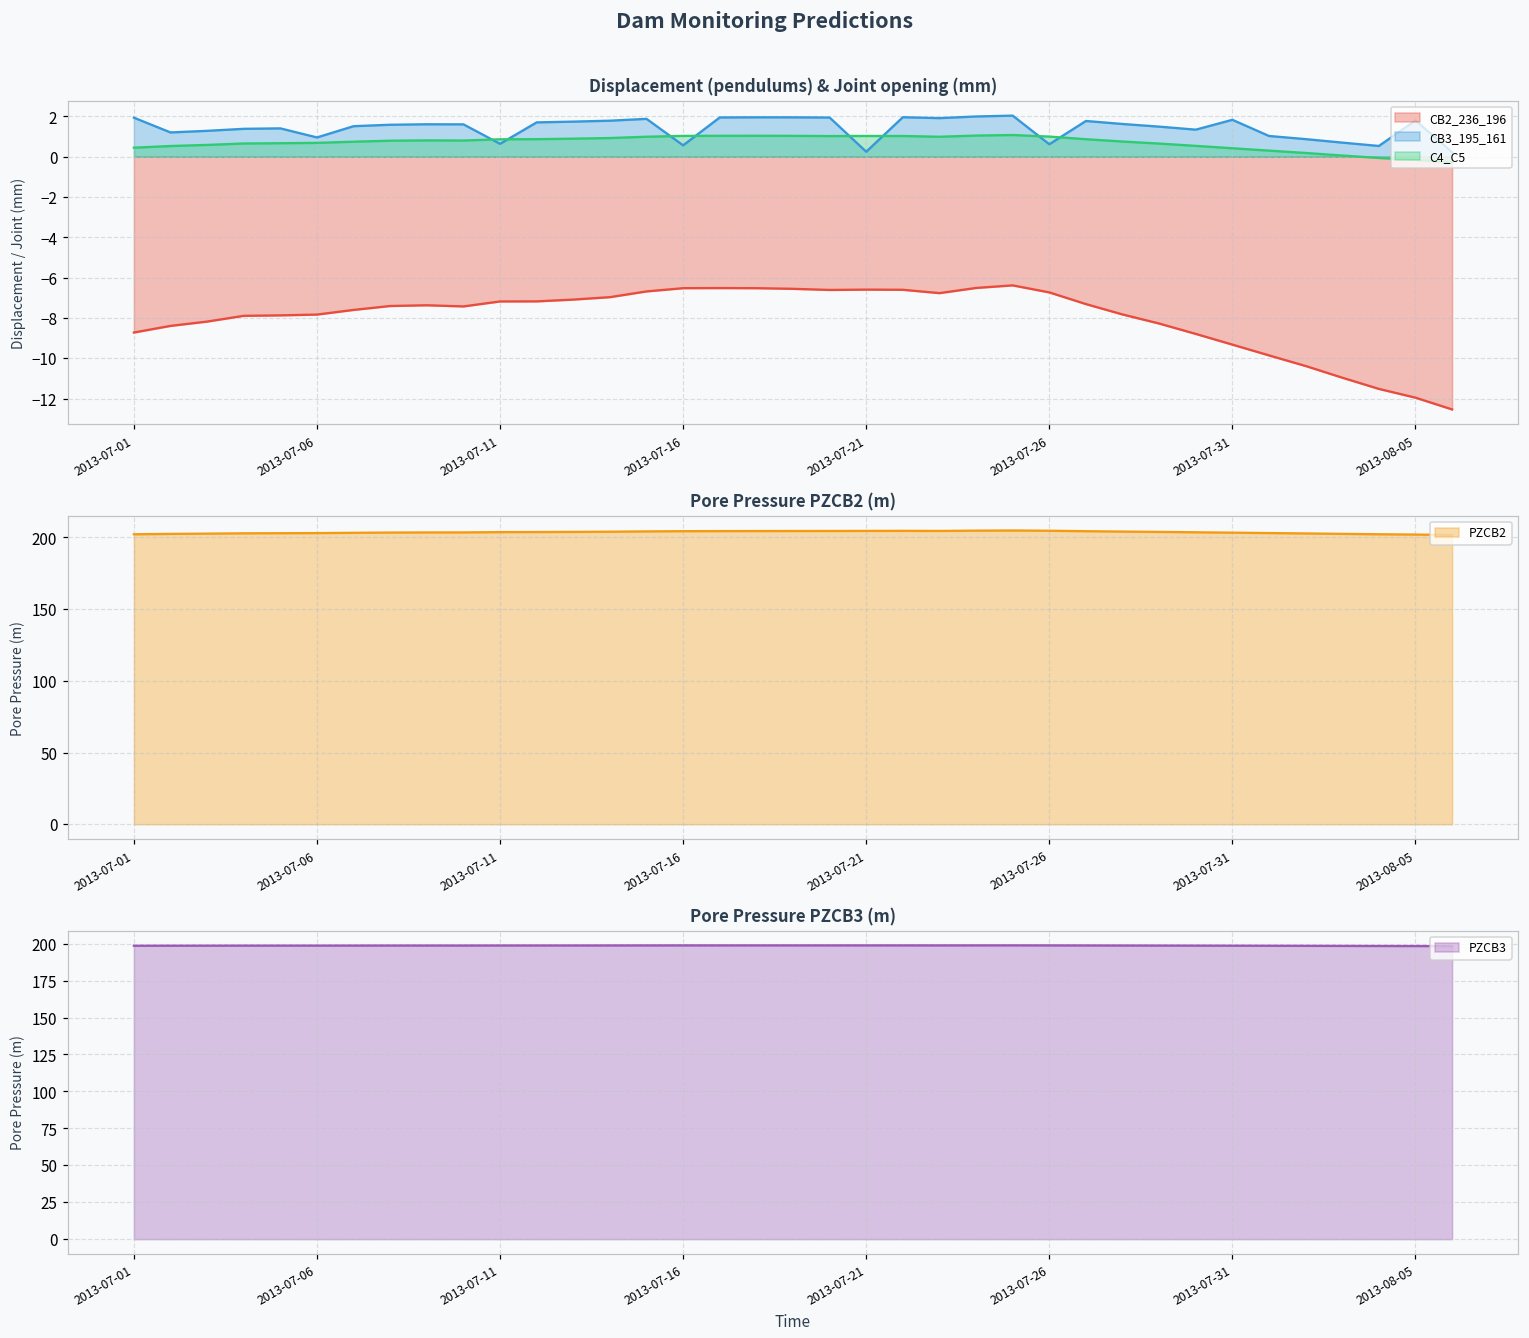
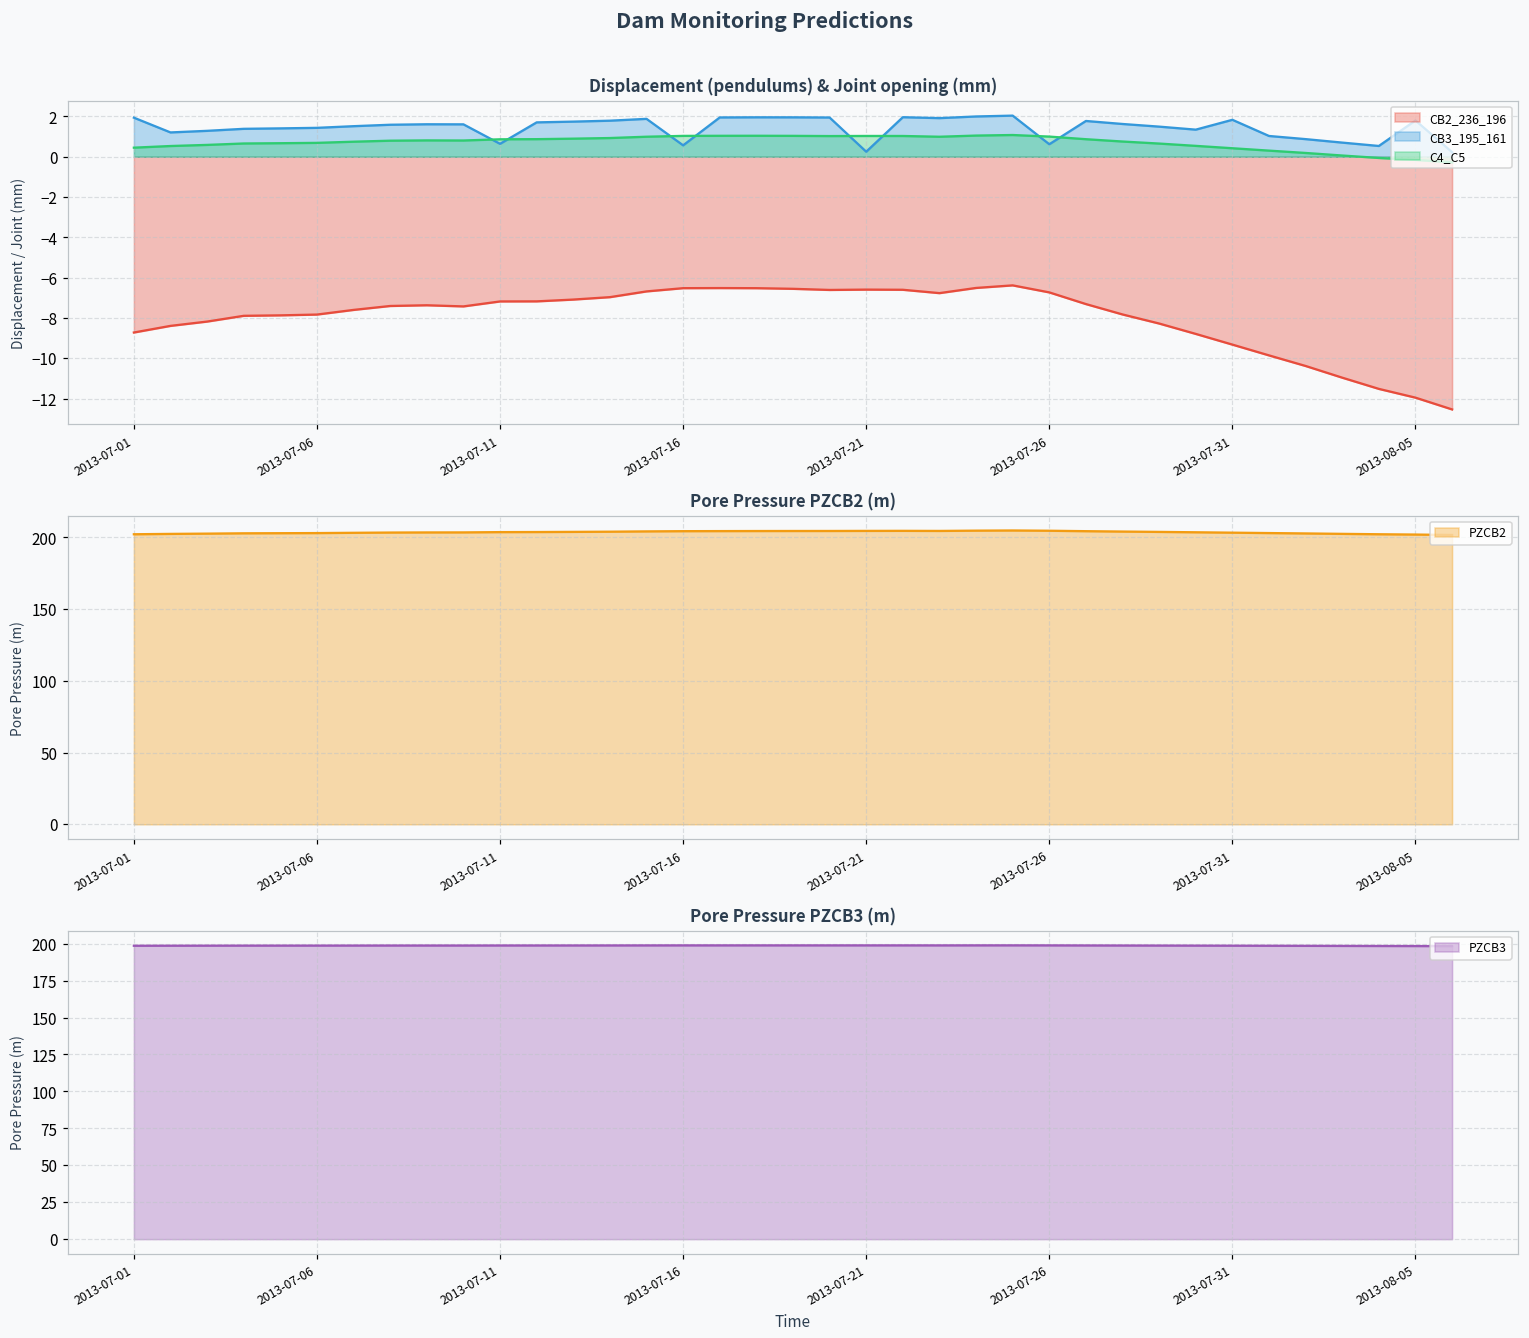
  {
    "Displacement (pendulums) & Joint opening (mm)": {
      "CB3_195_161": {
        "2013-07-01": 1.9,
-       "2013-07-06": 1.0,
+       "2013-07-06": 1.4,
        "2013-07-11": 0.6,
        "2013-07-16": 0.6,
        "2013-07-21": 0.2,
        "2013-07-26": 0.6,
        "2013-07-31": 1.8
      }
    },
    "Pore Pressure PZCB2 (m)": {
      "2013-07-01": 202,
      "2013-07-06": 203,
      "2013-07-11": 204,
      "2013-07-16": 204,
      "2013-07-21": 205,
      "2013-07-26": 205,
      "2013-07-31": 203,
      "2013-08-05": 202
    },
    "Pore Pressure PZCB3 (m)": {
      "2013-07-01": 199,
      "2013-07-06": 199,
      "2013-07-11": 199,
      "2013-07-16": 199,
      "2013-07-21": 199,
      "2013-07-26": 199,
      "2013-07-31": 199,
      "2013-08-05": 198
    }
  }
